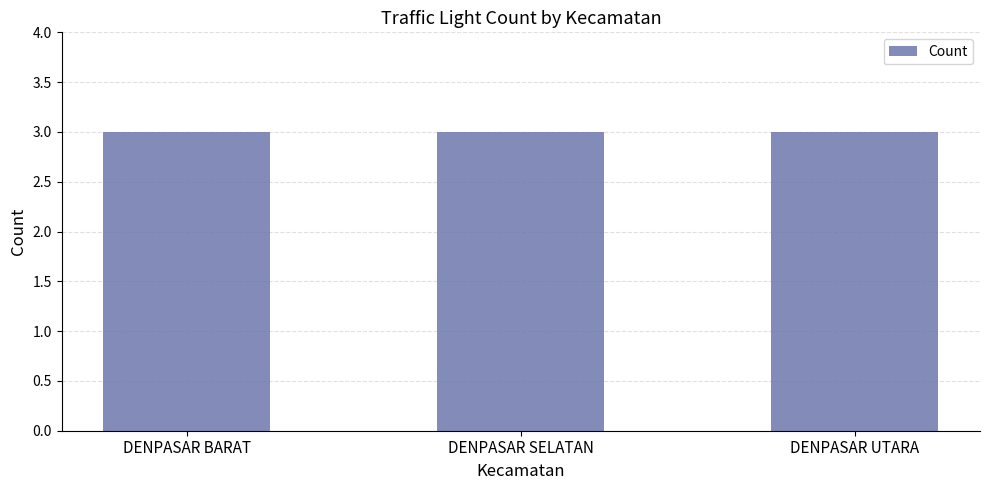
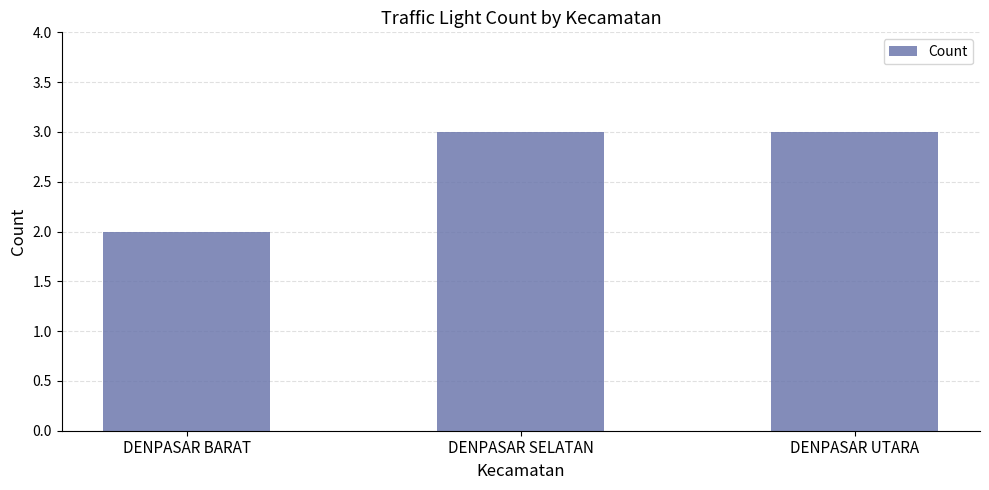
  {
-   "DENPASAR BARAT": 3,
+   "DENPASAR BARAT": 2,
    "DENPASAR SELATAN": 3,
    "DENPASAR UTARA": 3
  }
